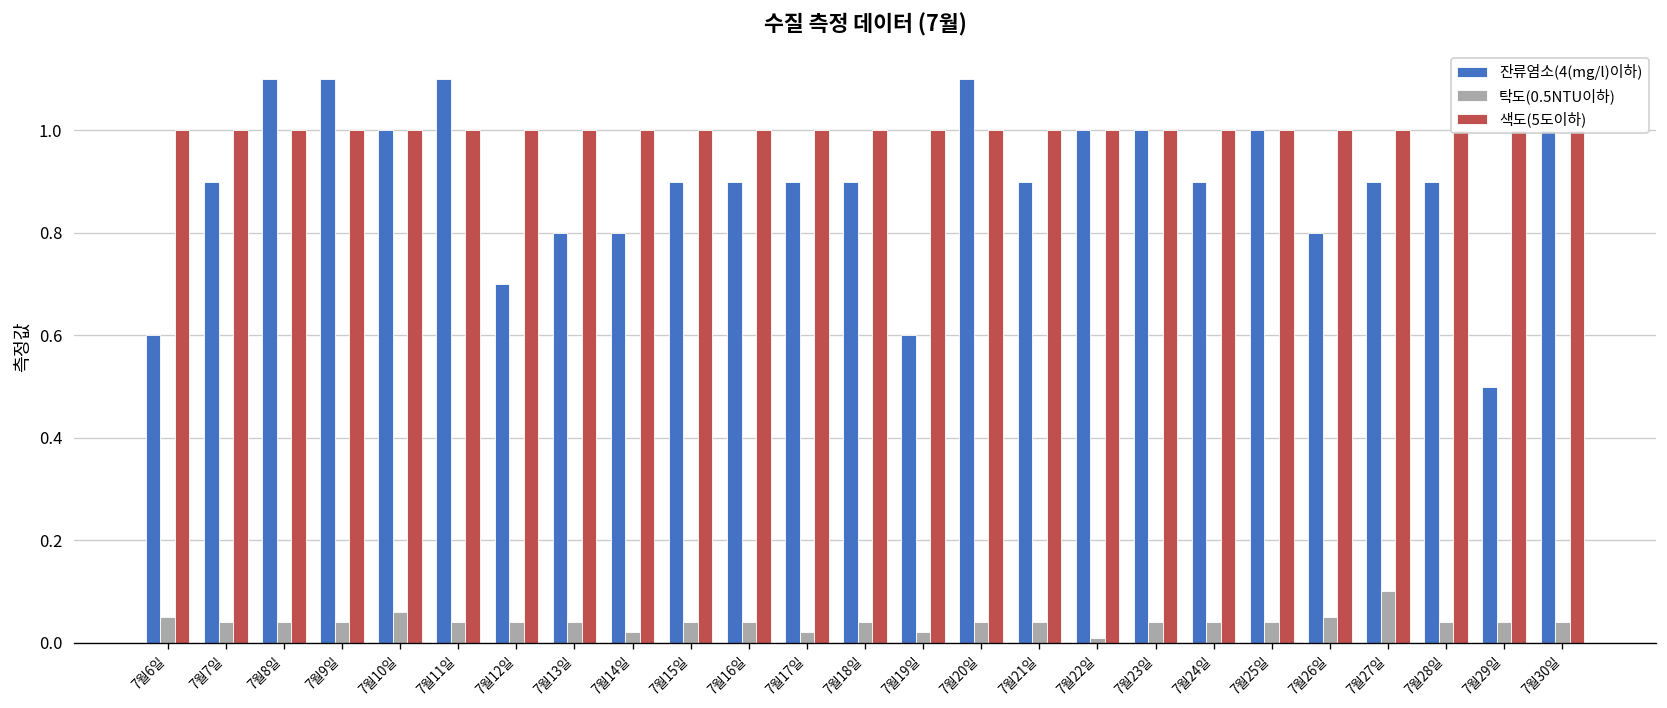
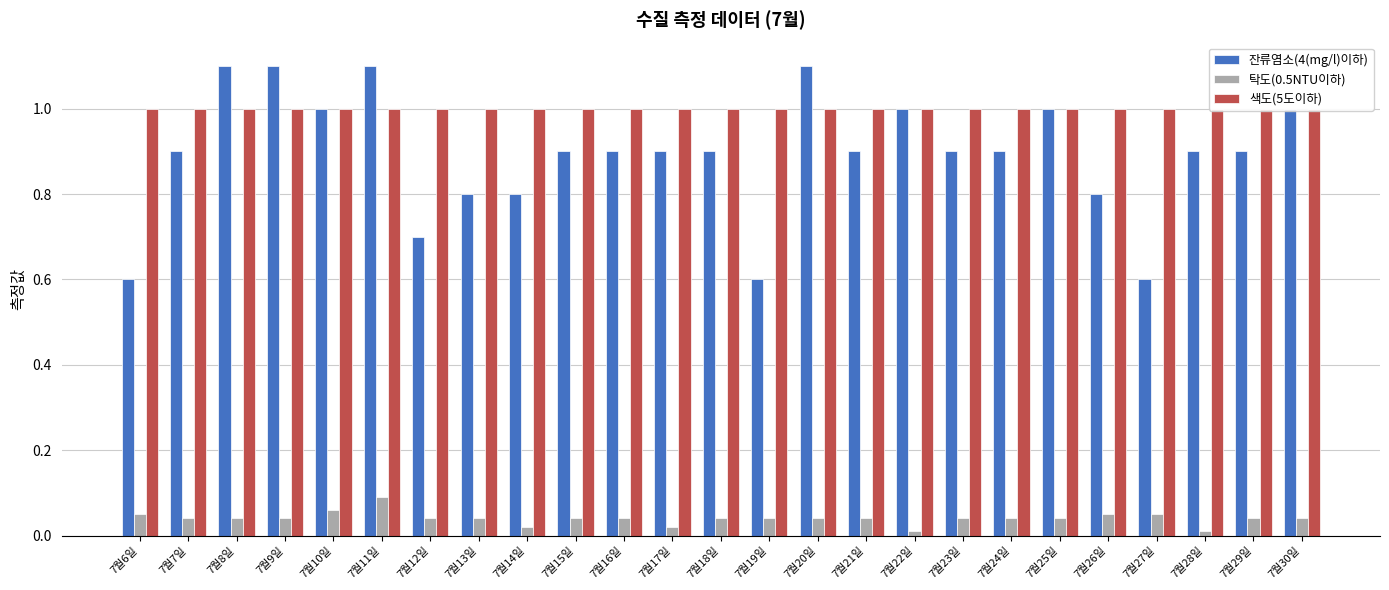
  {
    "잔류염소(4(mg/l)이하)": {
      "7월6일": 0.6,
      "7월7일": 0.9,
      "7월8일": 1.1,
      "7월9일": 1.1,
      "7월10일": 1.0,
      "7월11일": 1.1,
      "7월12일": 0.7,
      "7월13일": 0.8,
      "7월14일": 0.8,
      "7월15일": 0.9,
      "7월16일": 0.9,
      "7월17일": 0.9,
      "7월18일": 0.9,
      "7월19일": 0.6,
      "7월20일": 1.1,
      "7월21일": 0.9,
      "7월22일": 1.0,
-     "7월23일": 1.0,
+     "7월23일": 0.9,
      "7월24일": 0.9,
      "7월25일": 1.0,
      "7월26일": 0.8,
-     "7월27일": 0.9,
+     "7월27일": 0.6,
      "7월28일": 0.9,
-     "7월29일": 0.5
+     "7월29일": 0.9
    },
    "탁도(0.5NTU이하)": {
      "7월6일": 0.05,
      "7월7일": 0.04,
      "7월8일": 0.04,
      "7월9일": 0.04,
      "7월10일": 0.06,
-     "7월11일": 0.04,
+     "7월11일": 0.09,
      "7월12일": 0.04,
      "7월13일": 0.04,
      "7월14일": 0.02,
      "7월15일": 0.04,
      "7월16일": 0.04,
      "7월17일": 0.02,
      "7월18일": 0.04,
-     "7월19일": 0.02,
+     "7월19일": 0.04,
      "7월20일": 0.04,
      "7월21일": 0.04,
      "7월22일": 0.01,
      "7월23일": 0.04,
      "7월24일": 0.04,
      "7월25일": 0.04,
      "7월26일": 0.05,
-     "7월27일": 0.10,
-     "7월28일": 0.04,
+     "7월27일": 0.05,
+     "7월28일": 0.01,
      "7월29일": 0.04,
      "7월30일": 0.04
    },
    "색도(5도이하)": {
      "7월6일": 1.00,
      "7월7일": 1.00,
      "7월8일": 1.00,
      "7월9일": 1.00,
      "7월10일": 1.00,
      "7월11일": 1.00,
      "7월12일": 1.00,
      "7월13일": 1.00,
      "7월14일": 1.00,
      "7월15일": 1.00,
      "7월16일": 1.00,
      "7월17일": 1.00,
      "7월18일": 1.00,
      "7월19일": 1.00,
      "7월20일": 1.00,
      "7월21일": 1.00,
      "7월22일": 1.00,
      "7월23일": 1.00,
      "7월24일": 1.00,
      "7월25일": 1.00,
      "7월26일": 1.00,
      "7월27일": 1.00
    }
  }
